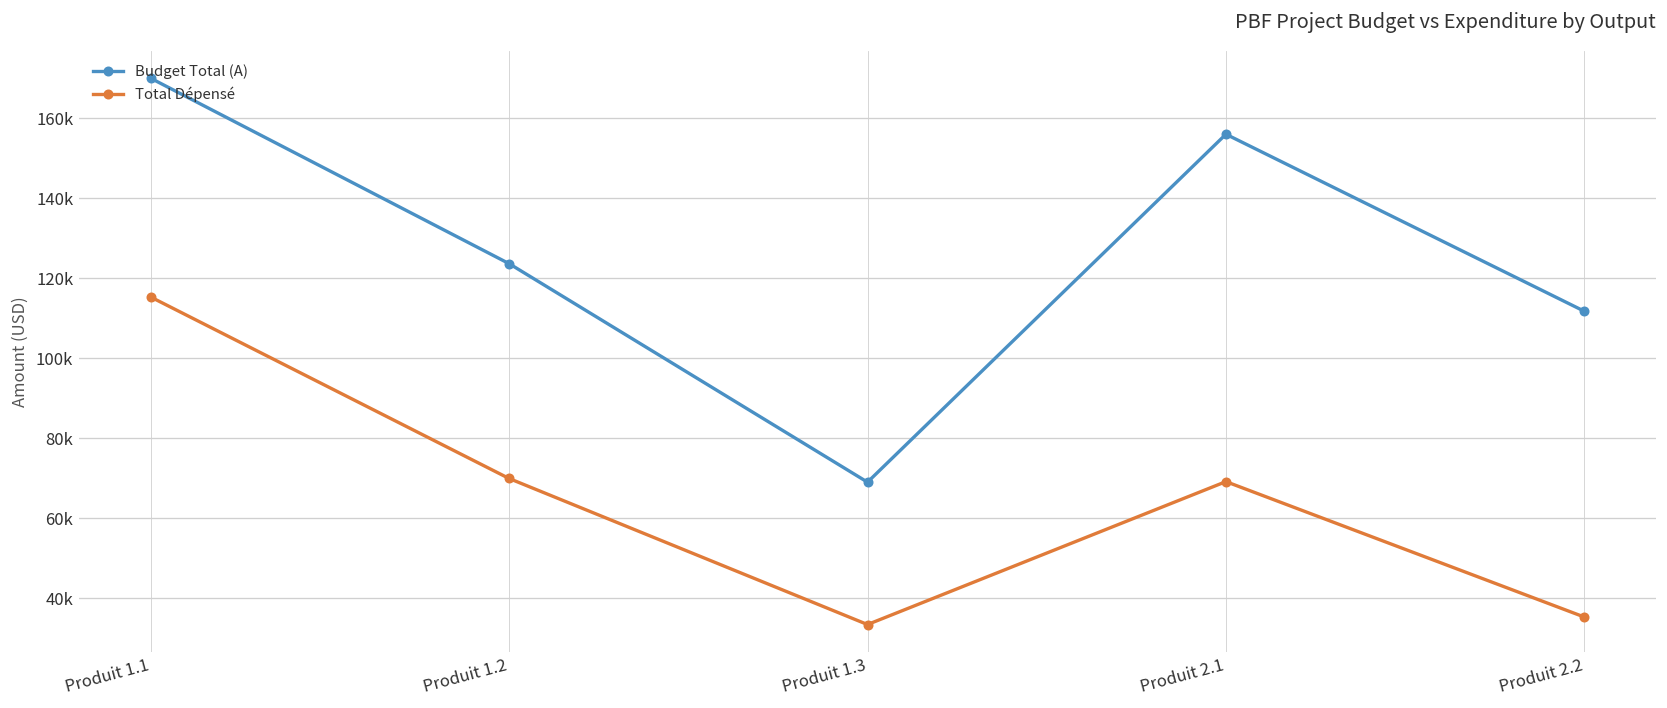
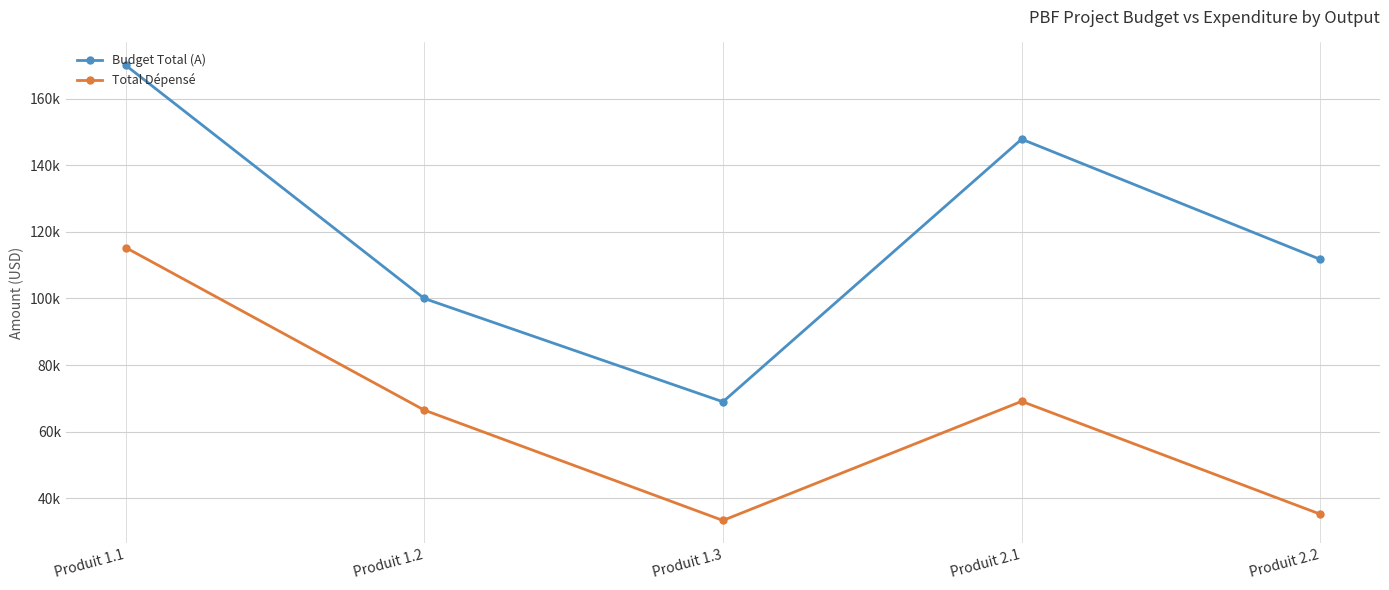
  {
    "Budget Total (A)": {
      "Produit 1.1": 170000,
-     "Produit 1.2": 124000,
+     "Produit 1.2": 100000,
      "Produit 1.3": 69000,
-     "Produit 2.1": 156000,
+     "Produit 2.1": 148000,
      "Produit 2.2": 112000
    },
    "Total Dépensé": {
      "Produit 1.1": 115000,
-     "Produit 1.2": 70000,
+     "Produit 1.2": 67000,
      "Produit 1.3": 33000,
      "Produit 2.1": 69000,
      "Produit 2.2": 35000
    }
  }
